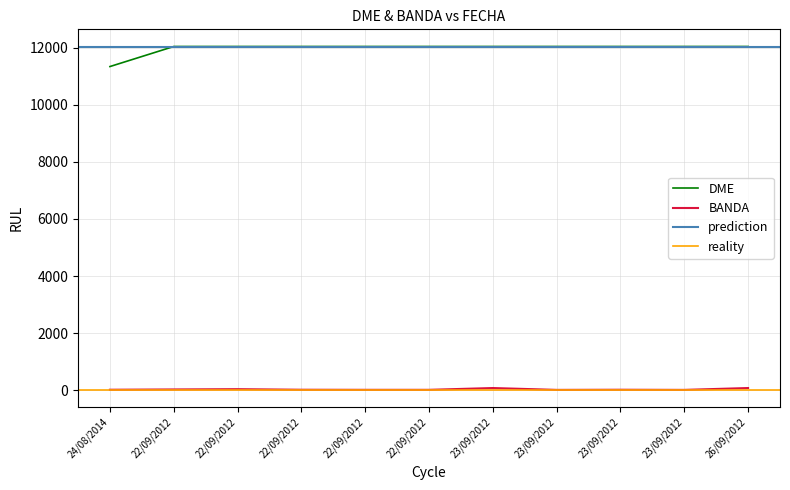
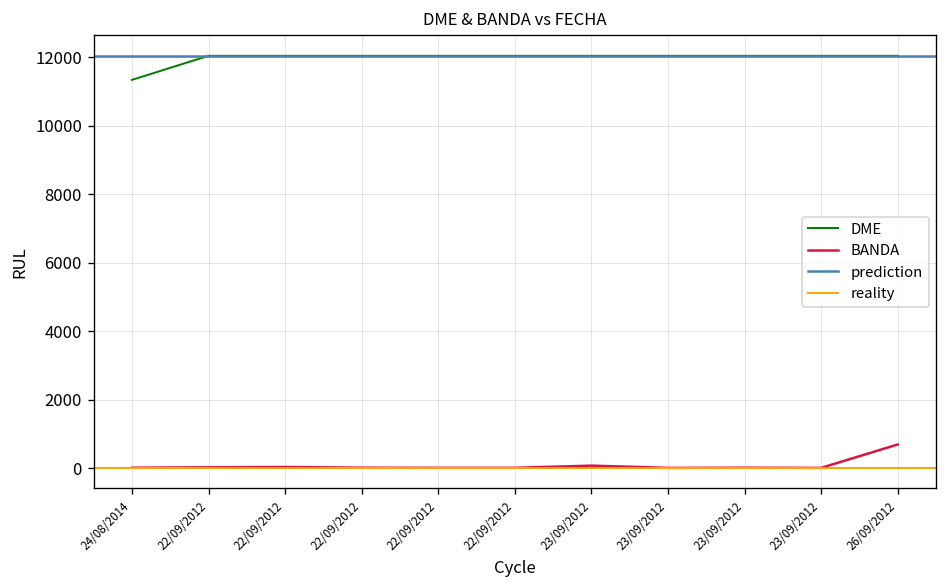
  {
    "DME": {
      "24/08/2014": 11300,
      "26/09/2012": 12000
    },
    "BANDA": {
      "24/08/2014": 0,
-     "26/09/2012": 100
+     "26/09/2012": 700
    }
  }
